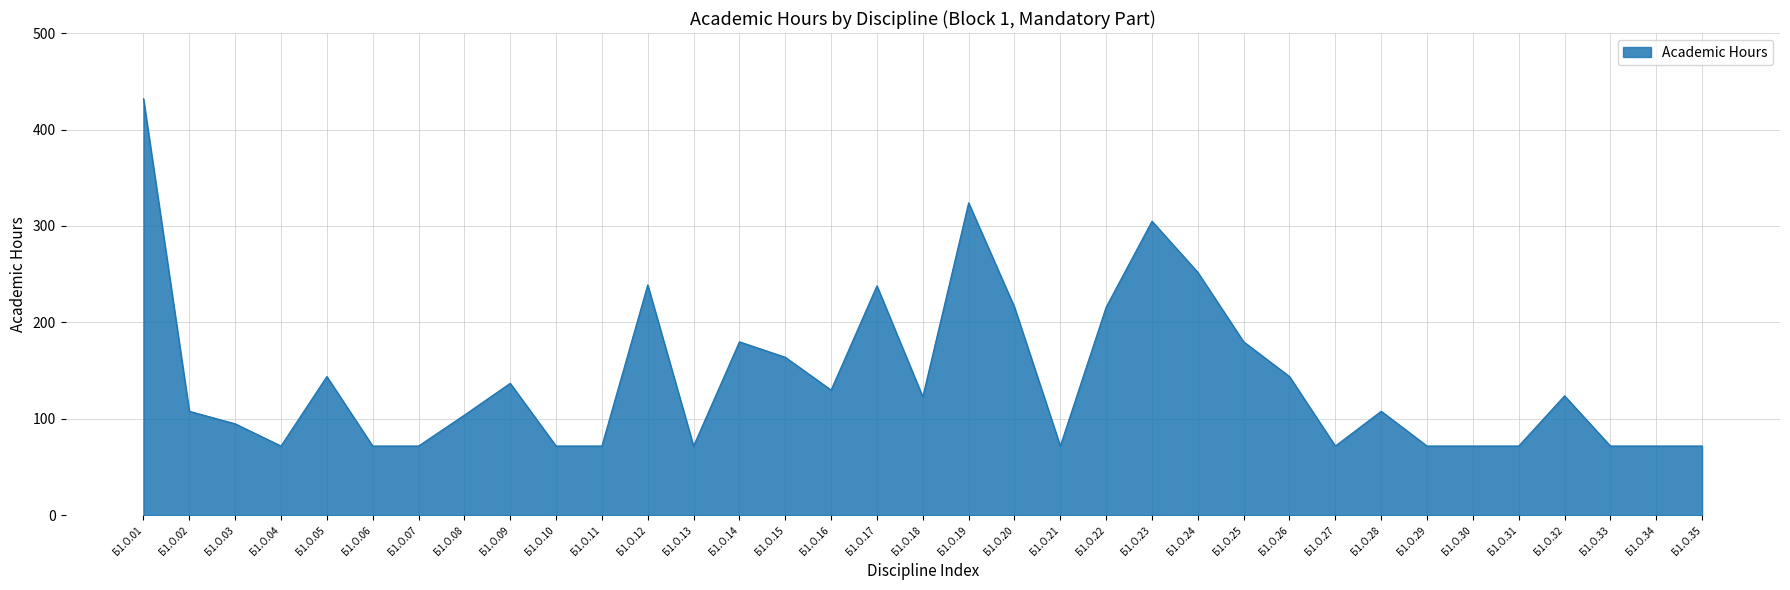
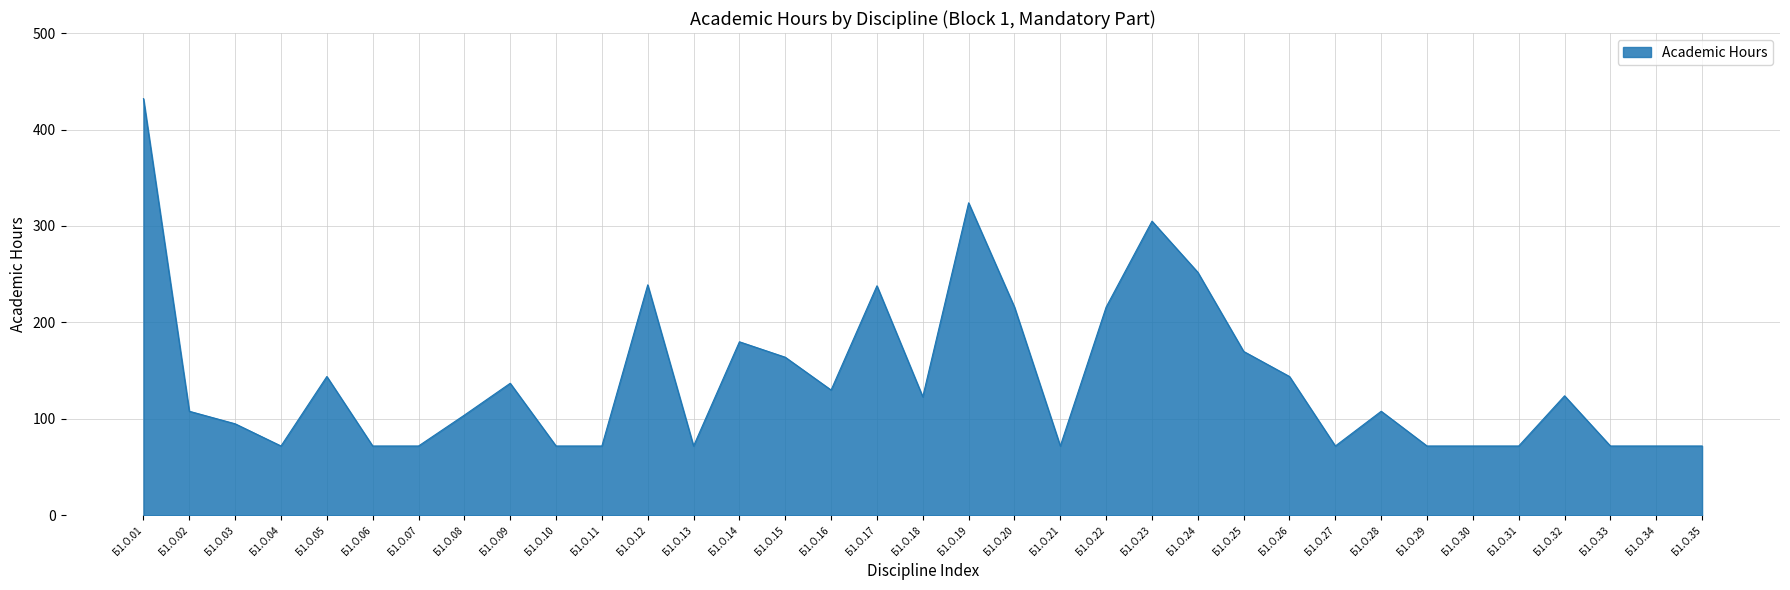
  {
    "Б1.О.01": 430,
    "Б1.О.02": 110,
    "Б1.О.03": 100,
    "Б1.О.04": 70,
    "Б1.О.05": 140,
    "Б1.О.06": 70,
    "Б1.О.07": 70,
    "Б1.О.08": 100,
    "Б1.О.09": 140,
    "Б1.О.10": 70,
    "Б1.О.11": 70,
    "Б1.О.12": 240,
    "Б1.О.13": 70,
    "Б1.О.14": 180,
    "Б1.О.15": 160,
    "Б1.О.16": 130,
    "Б1.О.17": 240,
    "Б1.О.18": 120,
    "Б1.О.19": 320,
    "Б1.О.20": 220,
    "Б1.О.21": 70,
    "Б1.О.22": 220,
    "Б1.О.23": 310,
    "Б1.О.24": 250,
-   "Б1.О.25": 180,
+   "Б1.О.25": 170,
    "Б1.О.26": 140,
    "Б1.О.27": 70,
    "Б1.О.28": 110,
    "Б1.О.29": 70,
    "Б1.О.30": 70,
    "Б1.О.31": 70,
    "Б1.О.32": 120,
    "Б1.О.33": 70,
    "Б1.О.34": 70,
    "Б1.О.35": 70
  }
